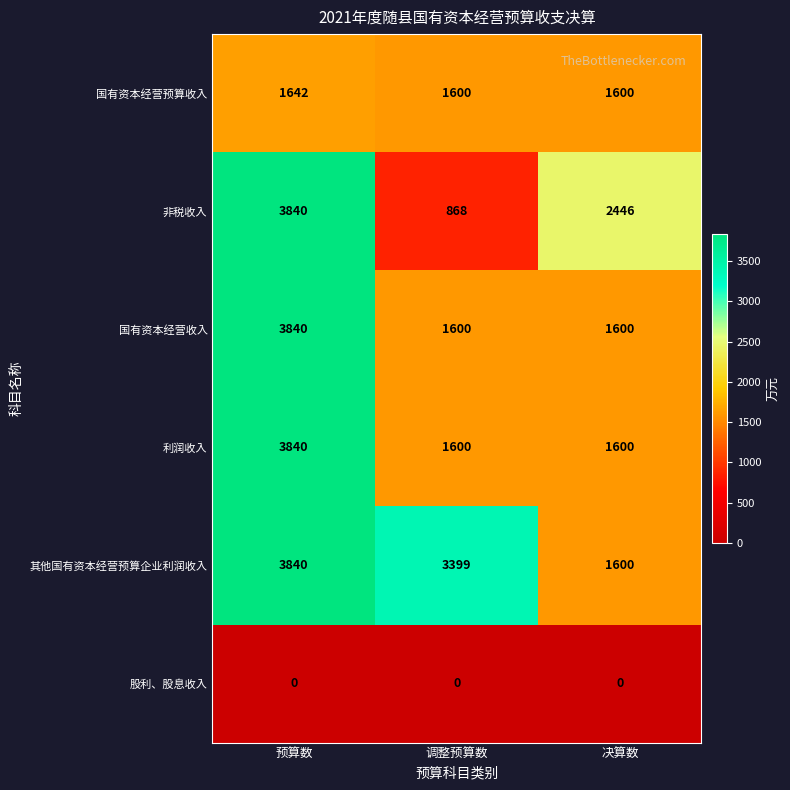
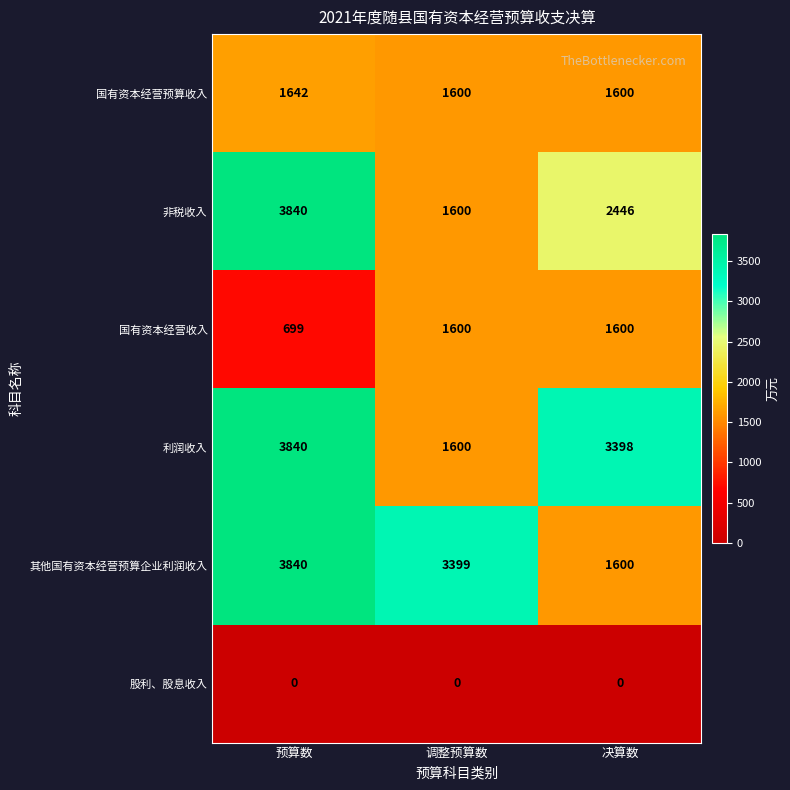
  {
    "国有资本经营预算收入": {
      "预算数": 1642,
      "调整预算数": 1600
    },
    "非税收入": {
      "预算数": 3840,
-     "调整预算数": 868,
+     "调整预算数": 1600,
      "决算数": 2446
    },
    "国有资本经营收入": {
-     "预算数": 3840,
+     "预算数": 699,
      "调整预算数": 1600,
      "决算数": 1600
    },
    "利润收入": {
      "预算数": 3840,
      "调整预算数": 1600,
-     "决算数": 1600
+     "决算数": 3398
    },
    "其他国有资本经营预算企业利润收入": {
      "预算数": 3840,
      "调整预算数": 3399,
      "决算数": 1600
    },
    "股利、股息收入": {
      "预算数": 0,
      "调整预算数": 0,
      "决算数": 0
    }
  }
